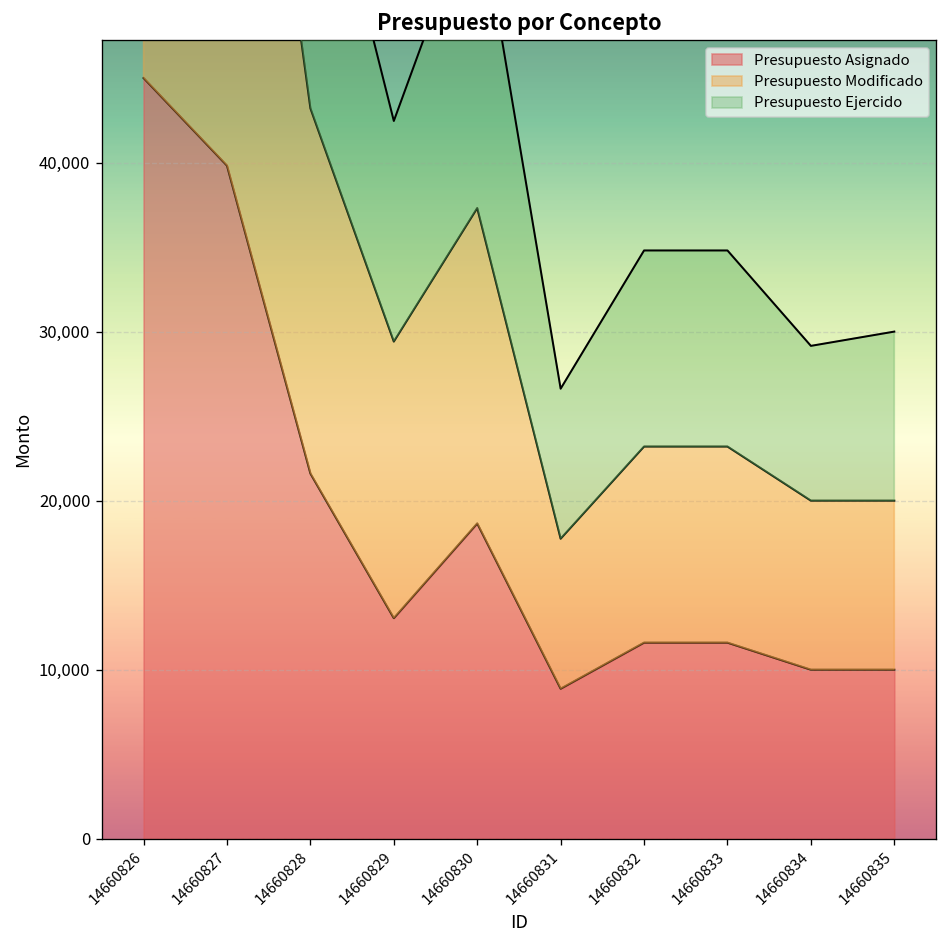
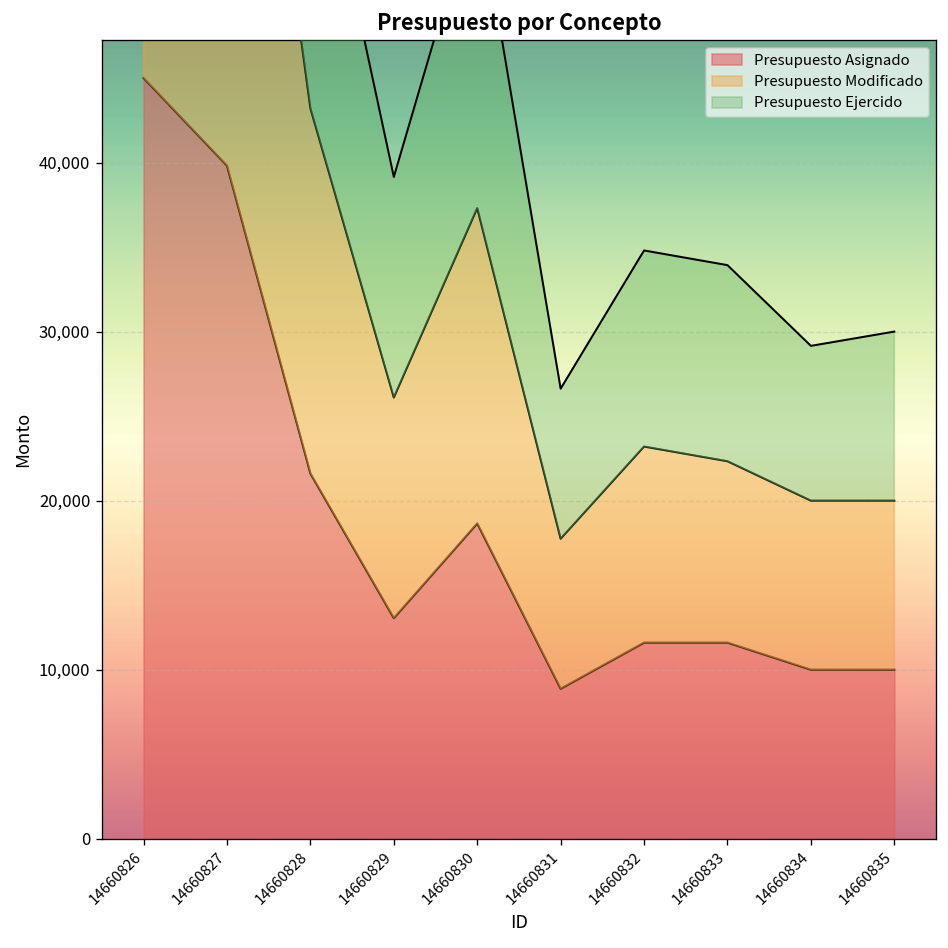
  {
    "Presupuesto Asignado": {
      "14660826": "45,000",
      "14660827": "39,800",
      "14660828": "21,600",
      "14660829": "13,100",
      "14660830": "18,700",
      "14660831": "8,900",
      "14660832": "11,600",
      "14660833": "11,600",
      "14660834": "10,000",
      "14660835": "10,000"
    },
    "Presupuesto Modificado": {
      "14660828": "21,600",
-     "14660829": "16,400",
+     "14660829": "13,100",
      "14660830": "18,700",
      "14660831": "8,900",
      "14660832": "11,600",
-     "14660833": "11,600",
+     "14660833": "10,700",
      "14660834": "10,000",
      "14660835": "10,000"
    },
    "Presupuesto Ejercido": {
      "14660829": "13,100",
      "14660831": "8,900",
      "14660832": "11,600",
      "14660833": "11,600",
      "14660834": "9,200",
      "14660835": "10,000"
    }
  }
